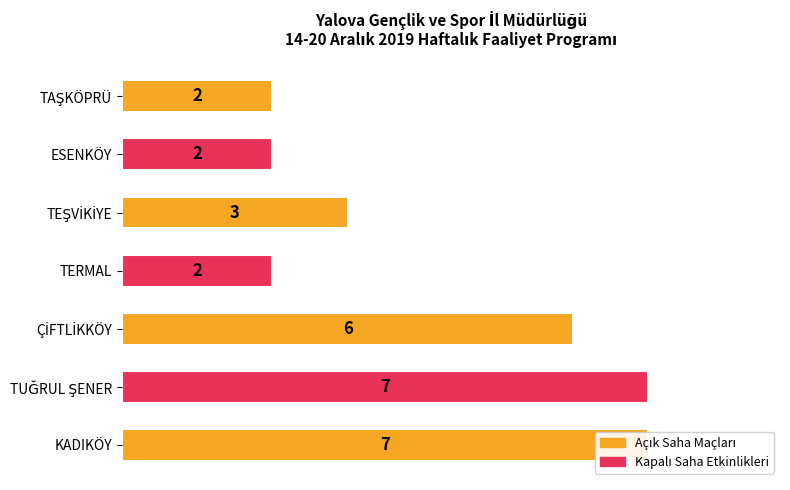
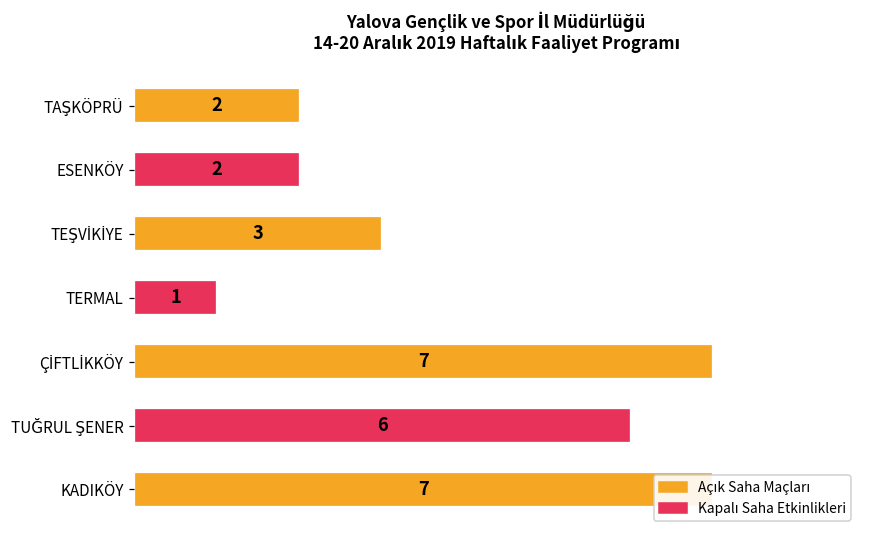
  {
    "TAŞKÖPRÜ": 2,
    "ESENKÖY": 2,
    "TEŞVİKİYE": 3,
-   "TERMAL": 2,
-   "ÇİFTLİKKÖY": 6,
-   "TUĞRUL ŞENER": 7
+   "TERMAL": 1,
+   "ÇİFTLİKKÖY": 7,
+   "TUĞRUL ŞENER": 6
  }
